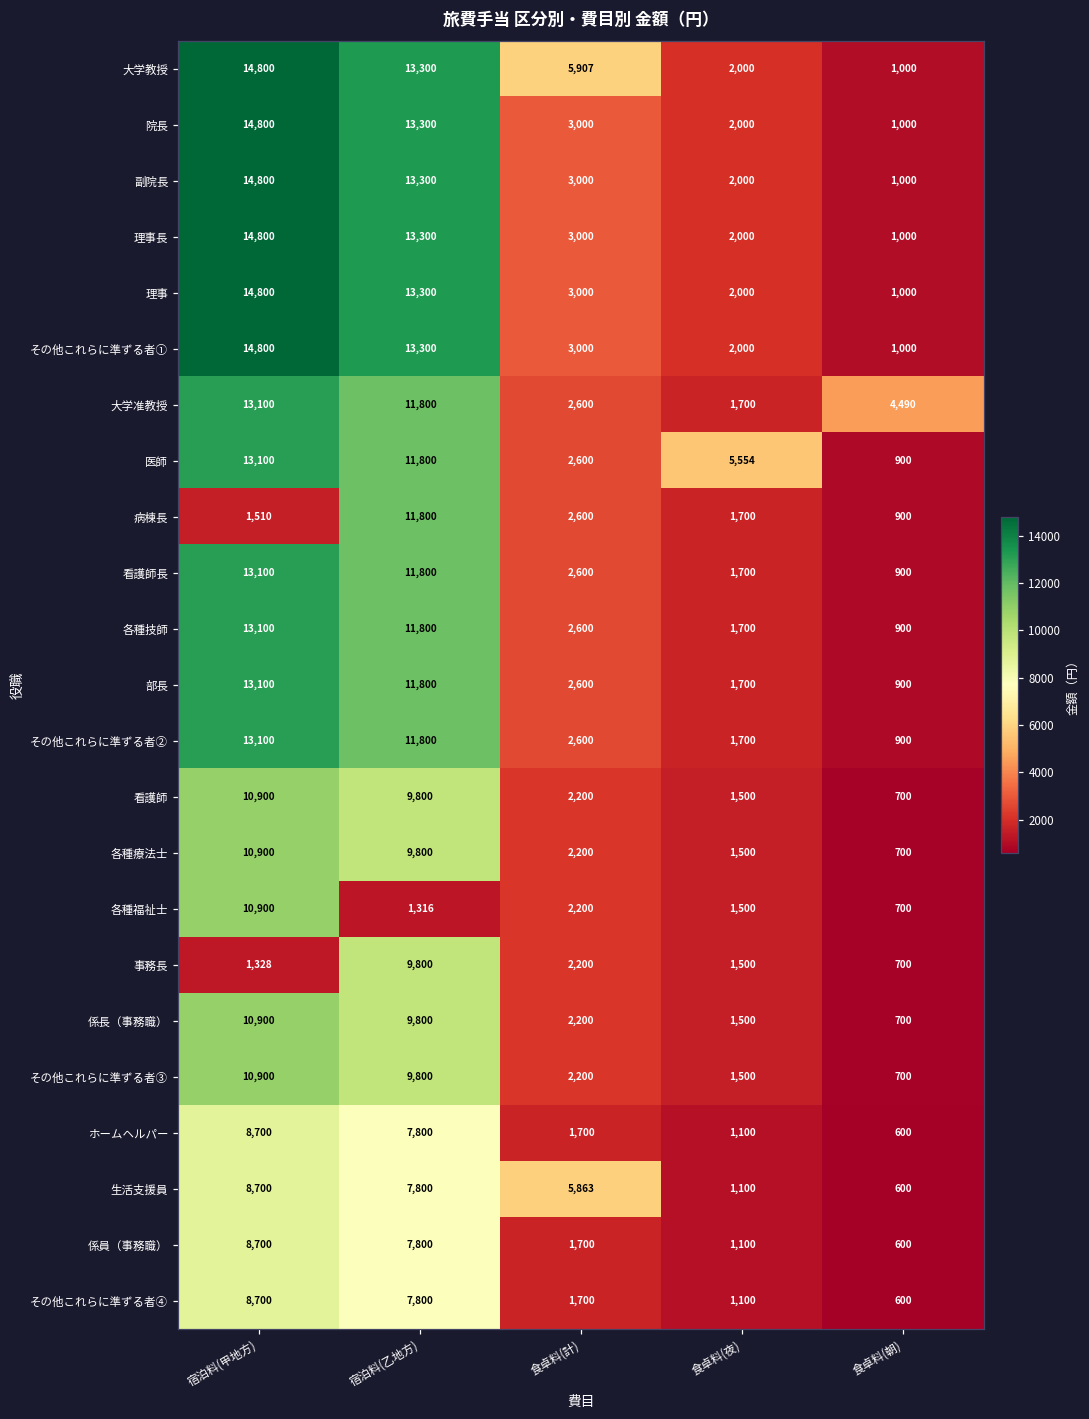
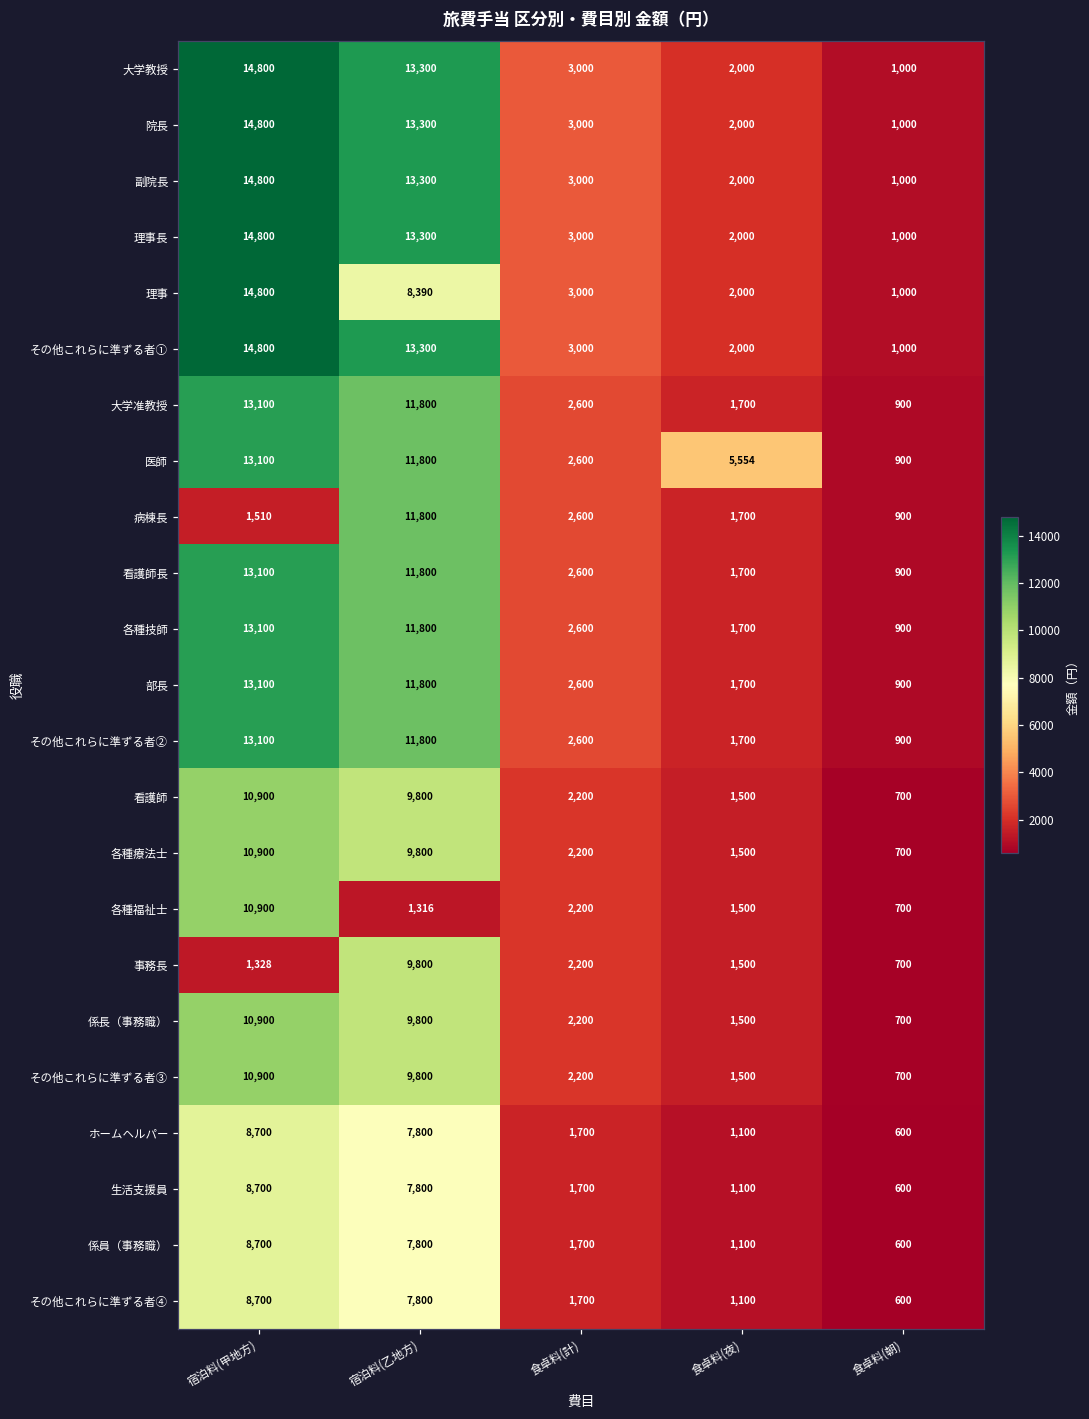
  {
    "大学教授": {
      "宿泊料(甲地方)": "14,800",
      "宿泊料(乙地方)": "13,300",
-     "食卓料(計)": "5,907",
+     "食卓料(計)": "3,000",
      "食卓料(夜)": "2,000",
      "食卓料(朝)": "1,000"
    },
    "院長": {
      "宿泊料(甲地方)": "14,800",
      "宿泊料(乙地方)": "13,300",
      "食卓料(計)": "3,000",
      "食卓料(夜)": "2,000",
      "食卓料(朝)": "1,000"
    },
    "副院長": {
      "宿泊料(甲地方)": "14,800",
      "宿泊料(乙地方)": "13,300",
      "食卓料(計)": "3,000",
      "食卓料(夜)": "2,000",
      "食卓料(朝)": "1,000"
    },
    "理事長": {
      "宿泊料(甲地方)": "14,800",
      "宿泊料(乙地方)": "13,300",
      "食卓料(計)": "3,000",
      "食卓料(夜)": "2,000",
      "食卓料(朝)": "1,000"
    },
    "理事": {
      "宿泊料(甲地方)": "14,800",
-     "宿泊料(乙地方)": "13,300",
+     "宿泊料(乙地方)": "8,390",
      "食卓料(計)": "3,000",
      "食卓料(夜)": "2,000",
      "食卓料(朝)": "1,000"
    },
    "その他これらに準ずる者①": {
      "宿泊料(甲地方)": "14,800",
      "宿泊料(乙地方)": "13,300",
      "食卓料(計)": "3,000",
      "食卓料(夜)": "2,000",
      "食卓料(朝)": "1,000"
    },
    "大学准教授": {
      "宿泊料(甲地方)": "13,100",
      "宿泊料(乙地方)": "11,800",
      "食卓料(計)": "2,600",
      "食卓料(夜)": "1,700",
-     "食卓料(朝)": "4,490"
+     "食卓料(朝)": "900"
    },
    "医師": {
      "宿泊料(甲地方)": "13,100",
      "宿泊料(乙地方)": "11,800",
      "食卓料(計)": "2,600",
      "食卓料(夜)": "5,554",
      "食卓料(朝)": "900"
    },
    "病棟長": {
      "宿泊料(甲地方)": "1,510",
      "宿泊料(乙地方)": "11,800",
      "食卓料(計)": "2,600",
      "食卓料(夜)": "1,700",
      "食卓料(朝)": "900"
    },
    "看護師長": {
      "宿泊料(甲地方)": "13,100",
      "宿泊料(乙地方)": "11,800",
      "食卓料(計)": "2,600",
      "食卓料(夜)": "1,700",
      "食卓料(朝)": "900"
    },
    "各種技師": {
      "宿泊料(甲地方)": "13,100",
      "宿泊料(乙地方)": "11,800",
      "食卓料(計)": "2,600",
      "食卓料(夜)": "1,700",
      "食卓料(朝)": "900"
    },
    "部長": {
      "宿泊料(甲地方)": "13,100",
      "宿泊料(乙地方)": "11,800",
      "食卓料(計)": "2,600",
      "食卓料(夜)": "1,700",
      "食卓料(朝)": "900"
    },
    "その他これらに準ずる者②": {
      "宿泊料(甲地方)": "13,100",
      "宿泊料(乙地方)": "11,800",
      "食卓料(計)": "2,600",
      "食卓料(夜)": "1,700",
      "食卓料(朝)": "900"
    },
    "看護師": {
      "宿泊料(甲地方)": "10,900",
      "宿泊料(乙地方)": "9,800",
      "食卓料(計)": "2,200",
      "食卓料(夜)": "1,500",
      "食卓料(朝)": "700"
    },
    "各種療法士": {
      "宿泊料(甲地方)": "10,900",
      "宿泊料(乙地方)": "9,800",
      "食卓料(計)": "2,200",
      "食卓料(夜)": "1,500",
      "食卓料(朝)": "700"
    },
    "各種福祉士": {
      "宿泊料(甲地方)": "10,900",
      "宿泊料(乙地方)": "1,316",
      "食卓料(計)": "2,200",
      "食卓料(夜)": "1,500",
      "食卓料(朝)": "700"
    },
    "事務長": {
      "宿泊料(甲地方)": "1,328",
      "宿泊料(乙地方)": "9,800",
      "食卓料(計)": "2,200",
      "食卓料(夜)": "1,500",
      "食卓料(朝)": "700"
    },
    "係長（事務職）": {
      "宿泊料(甲地方)": "10,900",
      "宿泊料(乙地方)": "9,800",
      "食卓料(計)": "2,200",
      "食卓料(夜)": "1,500",
      "食卓料(朝)": "700"
    },
    "その他これらに準ずる者③": {
      "宿泊料(甲地方)": "10,900",
      "宿泊料(乙地方)": "9,800",
      "食卓料(計)": "2,200",
      "食卓料(夜)": "1,500",
      "食卓料(朝)": "700"
    },
    "ホームヘルパー": {
      "宿泊料(甲地方)": "8,700",
      "宿泊料(乙地方)": "7,800",
      "食卓料(計)": "1,700",
      "食卓料(夜)": "1,100",
      "食卓料(朝)": "600"
    },
    "生活支援員": {
      "宿泊料(甲地方)": "8,700",
      "宿泊料(乙地方)": "7,800",
-     "食卓料(計)": "5,863",
+     "食卓料(計)": "1,700",
      "食卓料(夜)": "1,100",
      "食卓料(朝)": "600"
    },
    "係員（事務職）": {
      "宿泊料(甲地方)": "8,700",
      "宿泊料(乙地方)": "7,800",
      "食卓料(計)": "1,700",
      "食卓料(夜)": "1,100",
      "食卓料(朝)": "600"
    },
    "その他これらに準ずる者④": {
      "宿泊料(甲地方)": "8,700",
      "宿泊料(乙地方)": "7,800",
      "食卓料(計)": "1,700",
      "食卓料(夜)": "1,100",
      "食卓料(朝)": "600"
    }
  }
